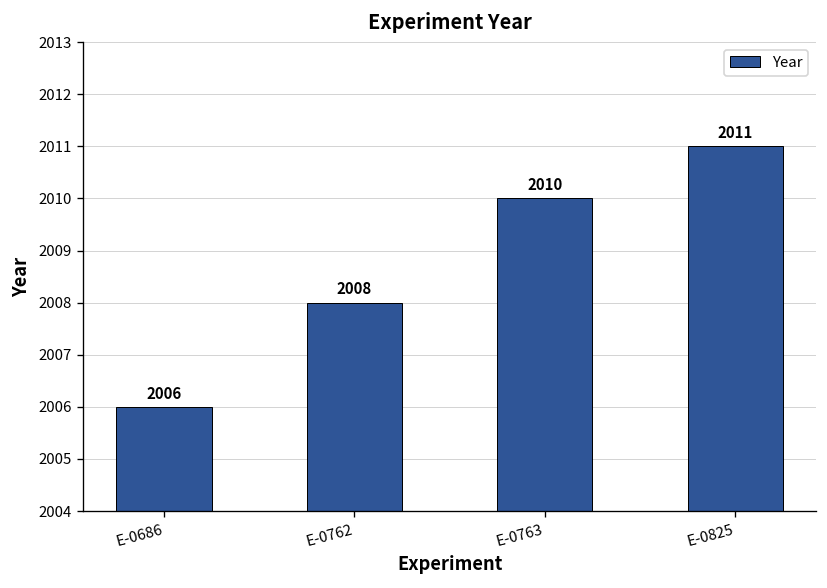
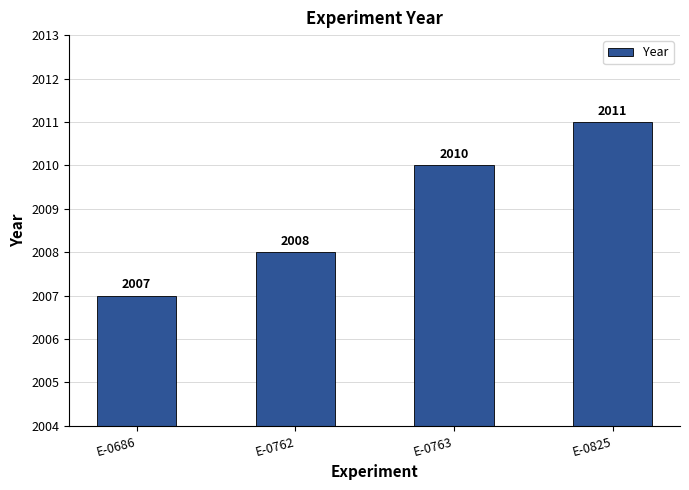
  {
-   "E-0686": 2006,
+   "E-0686": 2007,
    "E-0762": 2008,
    "E-0763": 2010,
    "E-0825": 2011
  }
